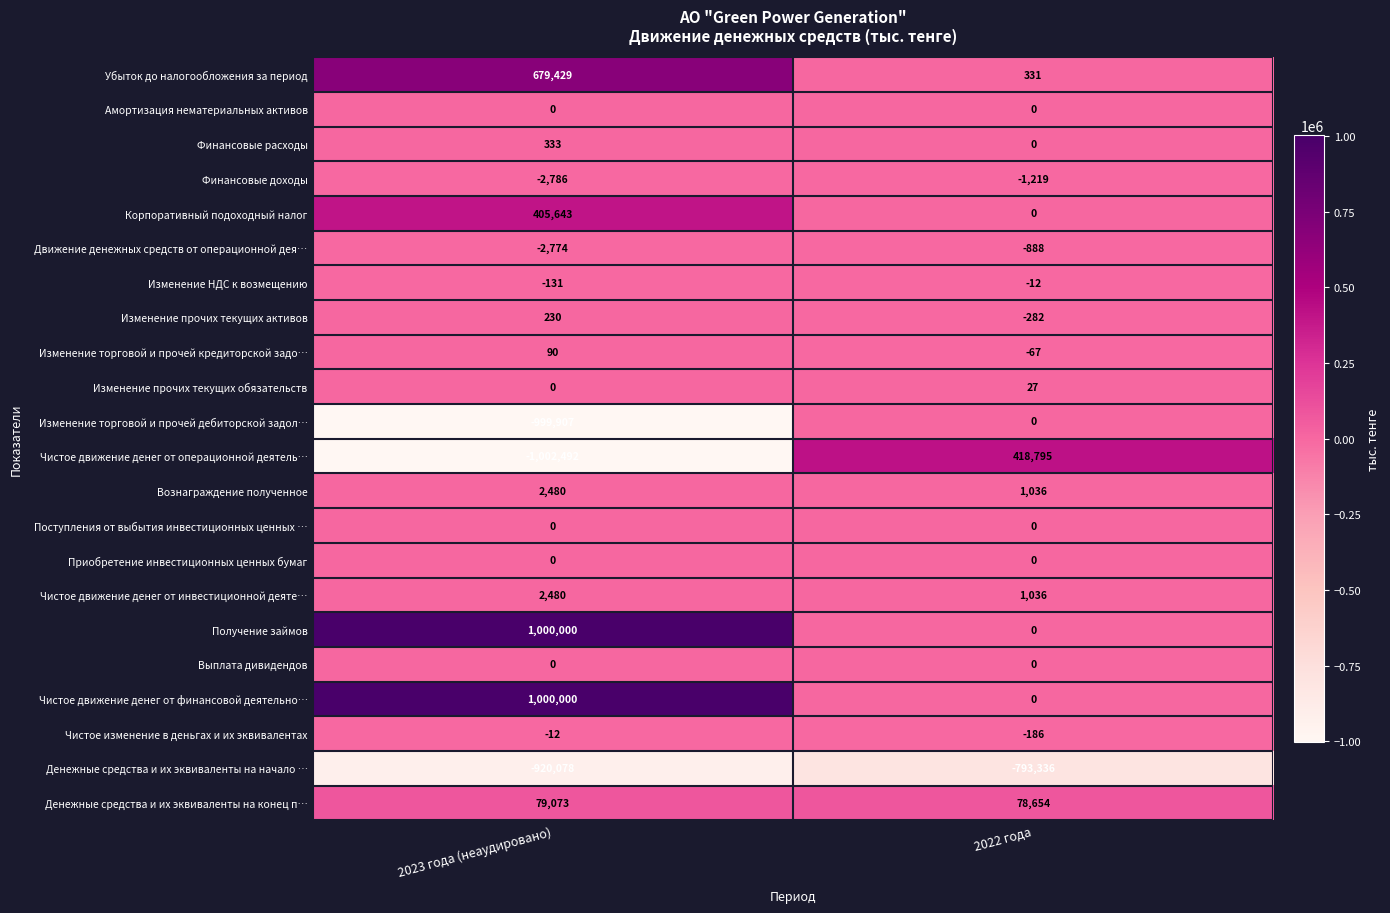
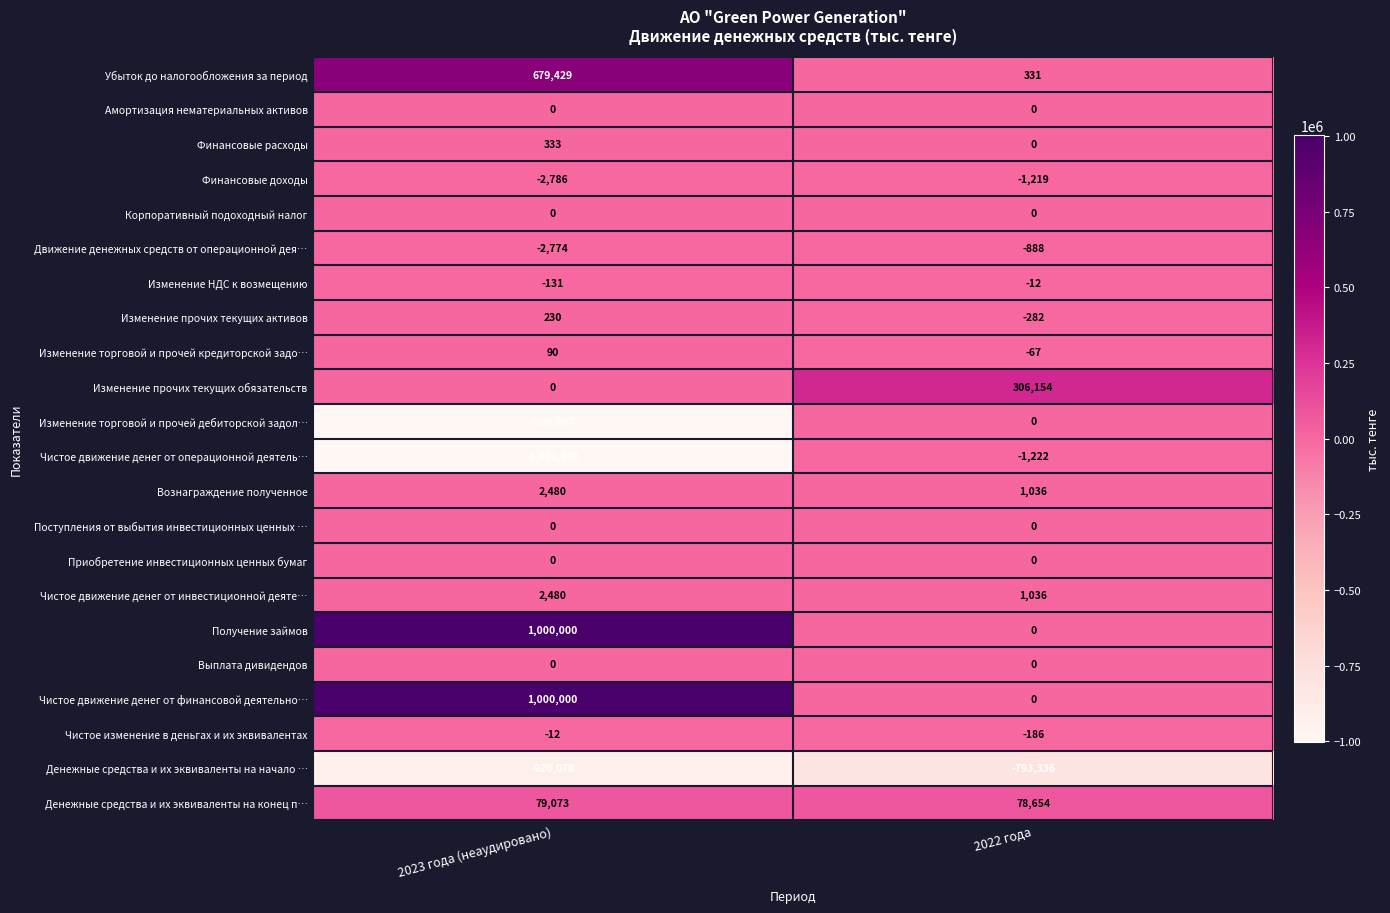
  {
    "Убыток до налогообложения за период": {
      "2023 года (неаудировано)": "679,429",
      "2022 года": "331"
    },
    "Амортизация нематериальных активов": {
      "2023 года (неаудировано)": "0",
      "2022 года": "0"
    },
    "Финансовые расходы": {
      "2023 года (неаудировано)": "333",
      "2022 года": "0"
    },
    "Финансовые доходы": {
      "2023 года (неаудировано)": "-2,786",
      "2022 года": "-1,219"
    },
    "Корпоративный подоходный налог": {
-     "2023 года (неаудировано)": "405,643",
+     "2023 года (неаудировано)": "0",
      "2022 года": "0"
    },
    "Движение денежных средств от операционной дея…": {
      "2023 года (неаудировано)": "-2,774",
      "2022 года": "-888"
    },
    "Изменение НДС к возмещению": {
      "2023 года (неаудировано)": "-131",
      "2022 года": "-12"
    },
    "Изменение прочих текущих активов": {
      "2023 года (неаудировано)": "230",
      "2022 года": "-282"
    },
    "Изменение торговой и прочей кредиторской задо…": {
      "2023 года (неаудировано)": "90",
      "2022 года": "-67"
    },
    "Изменение прочих текущих обязательств": {
      "2023 года (неаудировано)": "0",
-     "2022 года": "27"
+     "2022 года": "306,154"
    },
    "Изменение торговой и прочей дебиторской задол…": {
      "2022 года": "0"
    },
    "Чистое движение денег от операционной деятель…": {
-     "2022 года": "418,795"
+     "2022 года": "-1,222"
    },
    "Вознаграждение полученное": {
      "2023 года (неаудировано)": "2,480",
      "2022 года": "1,036"
    },
    "Поступления от выбытия инвестиционных ценных …": {
      "2023 года (неаудировано)": "0",
      "2022 года": "0"
    },
    "Приобретение инвестиционных ценных бумаг": {
      "2023 года (неаудировано)": "0",
      "2022 года": "0"
    },
    "Чистое движение денег от инвестиционной деяте…": {
      "2023 года (неаудировано)": "2,480",
      "2022 года": "1,036"
    },
    "Получение займов": {
      "2023 года (неаудировано)": "1,000,000",
      "2022 года": "0"
    },
    "Выплата дивидендов": {
      "2023 года (неаудировано)": "0",
      "2022 года": "0"
    },
    "Чистое движение денег от финансовой деятельно…": {
      "2023 года (неаудировано)": "1,000,000",
      "2022 года": "0"
    },
    "Чистое изменение в деньгах и их эквивалентах": {
      "2023 года (неаудировано)": "-12",
      "2022 года": "-186"
    },
    "Денежные средства и их эквиваленты на конец п…": {
      "2023 года (неаудировано)": "79,073",
      "2022 года": "78,654"
    }
  }
